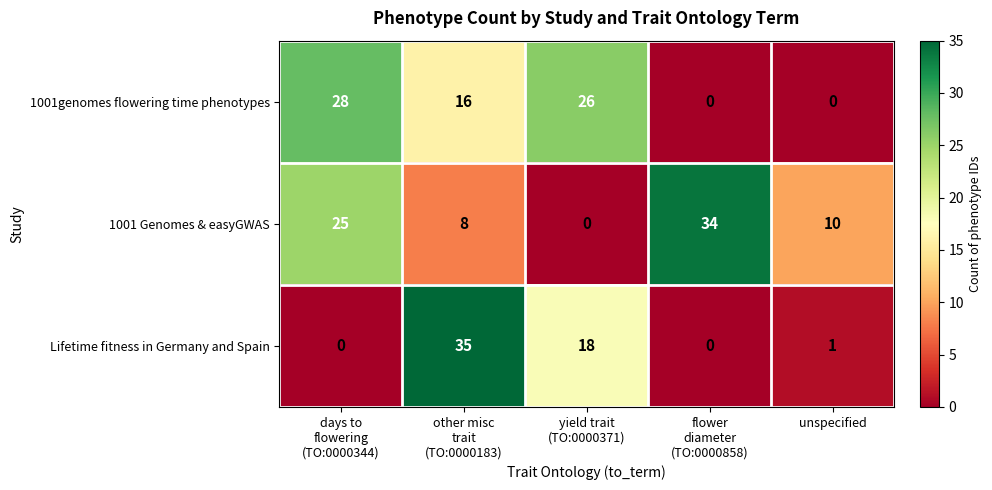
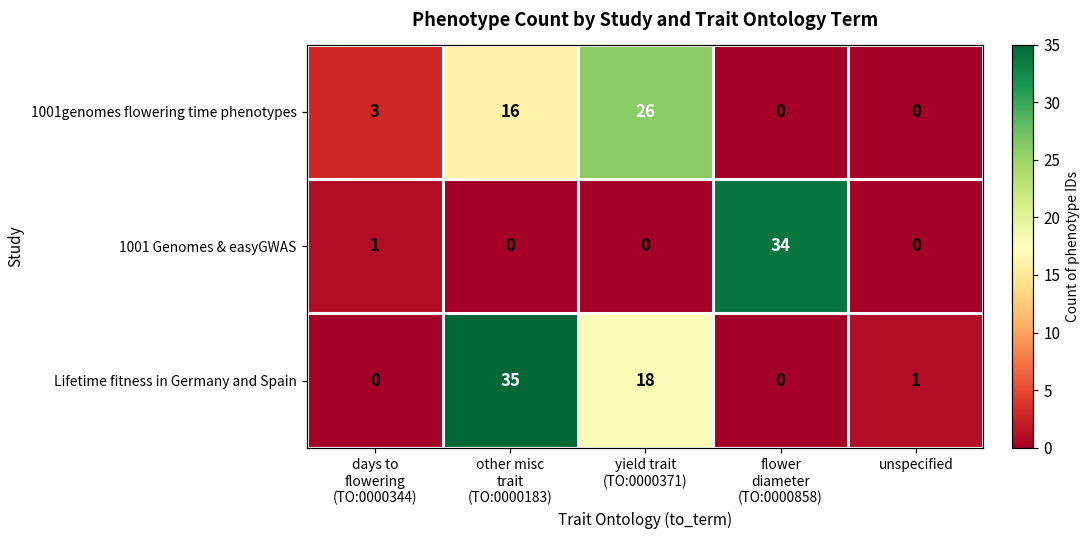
  {
    "1001genomes flowering time phenotypes": {
-     "days to flowering (TO:0000344)": 28,
+     "days to flowering (TO:0000344)": 3,
      "other misc trait (TO:0000183)": 16,
      "yield trait (TO:0000371)": 26,
      "flower diameter (TO:0000858)": 0,
      "unspecified": 0
    },
    "1001 Genomes & easyGWAS": {
-     "days to flowering (TO:0000344)": 25,
-     "other misc trait (TO:0000183)": 8,
+     "days to flowering (TO:0000344)": 1,
+     "other misc trait (TO:0000183)": 0,
      "yield trait (TO:0000371)": 0,
      "flower diameter (TO:0000858)": 34,
-     "unspecified": 10
+     "unspecified": 0
    },
    "Lifetime fitness in Germany and Spain": {
      "days to flowering (TO:0000344)": 0,
      "other misc trait (TO:0000183)": 35,
      "yield trait (TO:0000371)": 18,
      "flower diameter (TO:0000858)": 0,
      "unspecified": 1
    }
  }
